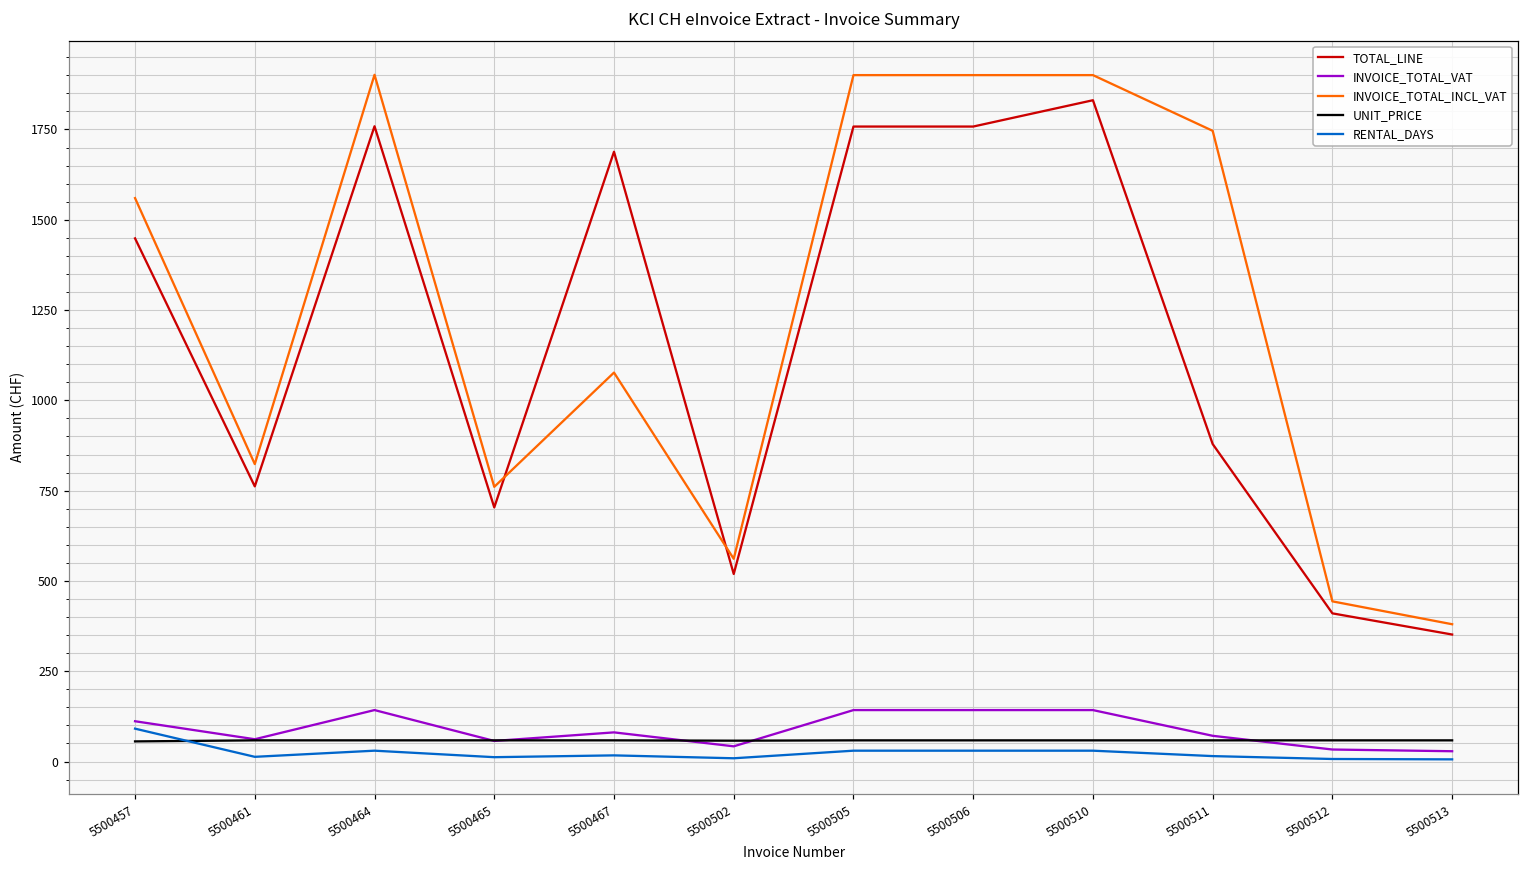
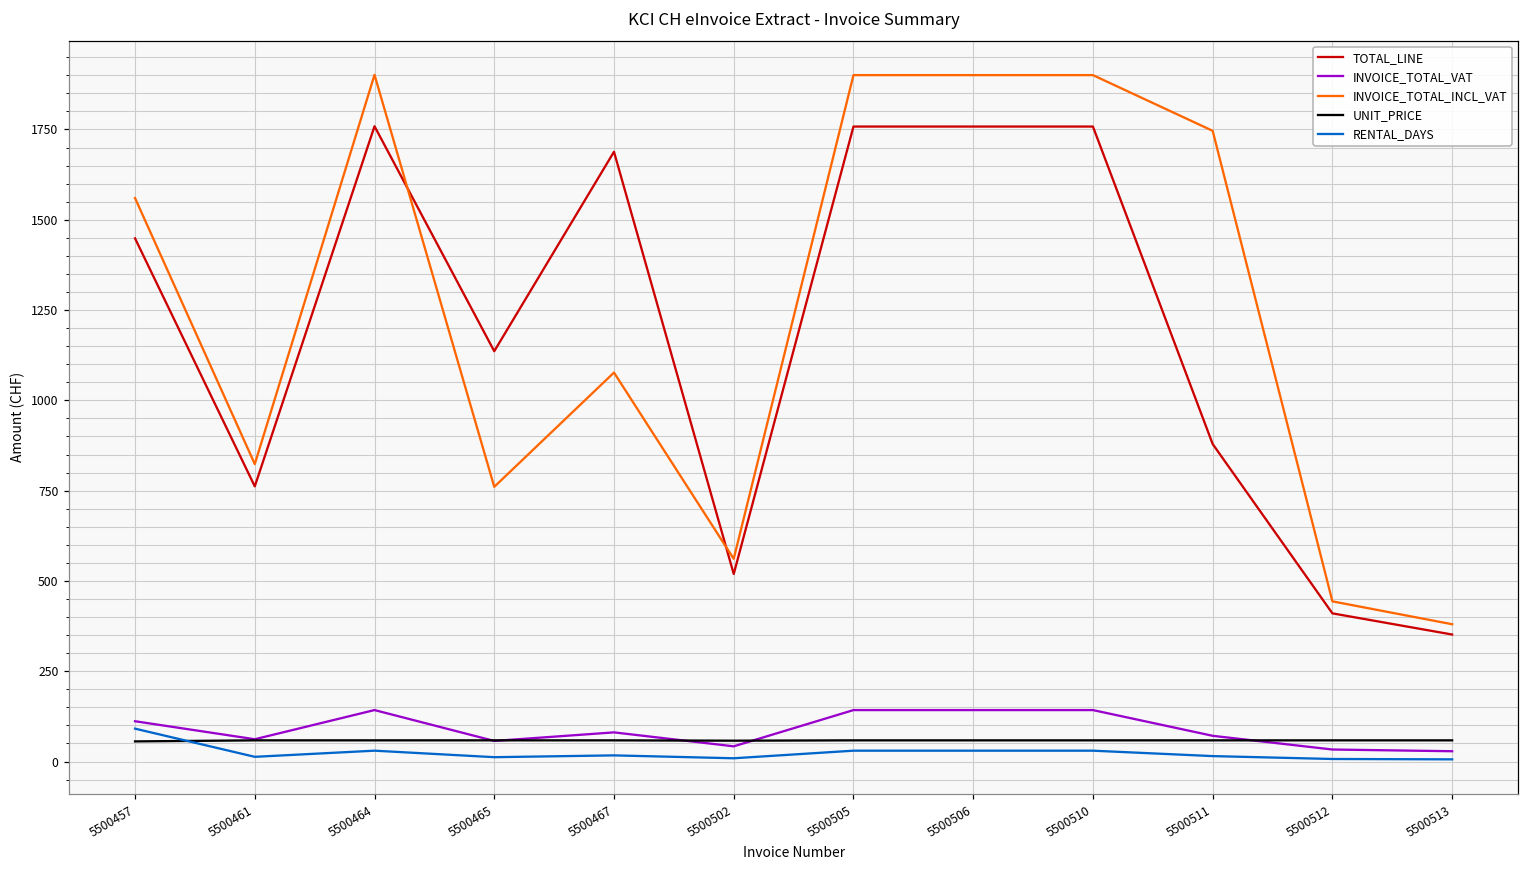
  {
    "TOTAL_LINE": {
      "5500457": 1450,
      "5500461": 760,
      "5500464": 1760,
-     "5500465": 700,
+     "5500465": 1140,
      "5500467": 1690,
      "5500502": 520,
      "5500505": 1760,
      "5500506": 1760,
-     "5500510": 1830,
+     "5500510": 1760,
      "5500511": 880,
      "5500512": 410,
      "5500513": 350
    },
    "INVOICE_TOTAL_VAT": {
      "5500457": 110,
      "5500464": 140,
      "5500467": 80,
      "5500502": 40,
      "5500505": 140,
      "5500506": 140,
      "5500510": 140,
      "5500511": 70,
      "5500512": 30,
      "5500513": 30
    },
    "INVOICE_TOTAL_INCL_VAT": {
      "5500457": 1560,
      "5500461": 820,
      "5500464": 1900,
      "5500465": 760,
      "5500467": 1080,
      "5500502": 560,
      "5500505": 1900,
      "5500506": 1900,
      "5500510": 1900,
      "5500511": 1750,
      "5500512": 440,
      "5500513": 380
    },
    "UNIT_PRICE": {
      "5500457": 60,
      "5500464": 60,
      "5500467": 60,
      "5500502": 60,
      "5500505": 60,
      "5500506": 60,
      "5500510": 60,
      "5500511": 60,
      "5500512": 60,
      "5500513": 60
    },
    "RENTAL_DAYS": {
      "5500457": 90,
      "5500461": 10,
      "5500464": 30,
      "5500465": 10,
      "5500467": 20,
      "5500502": 10,
      "5500505": 30,
      "5500506": 30,
      "5500510": 30,
      "5500511": 20,
      "5500512": 10,
      "5500513": 10
    }
  }
